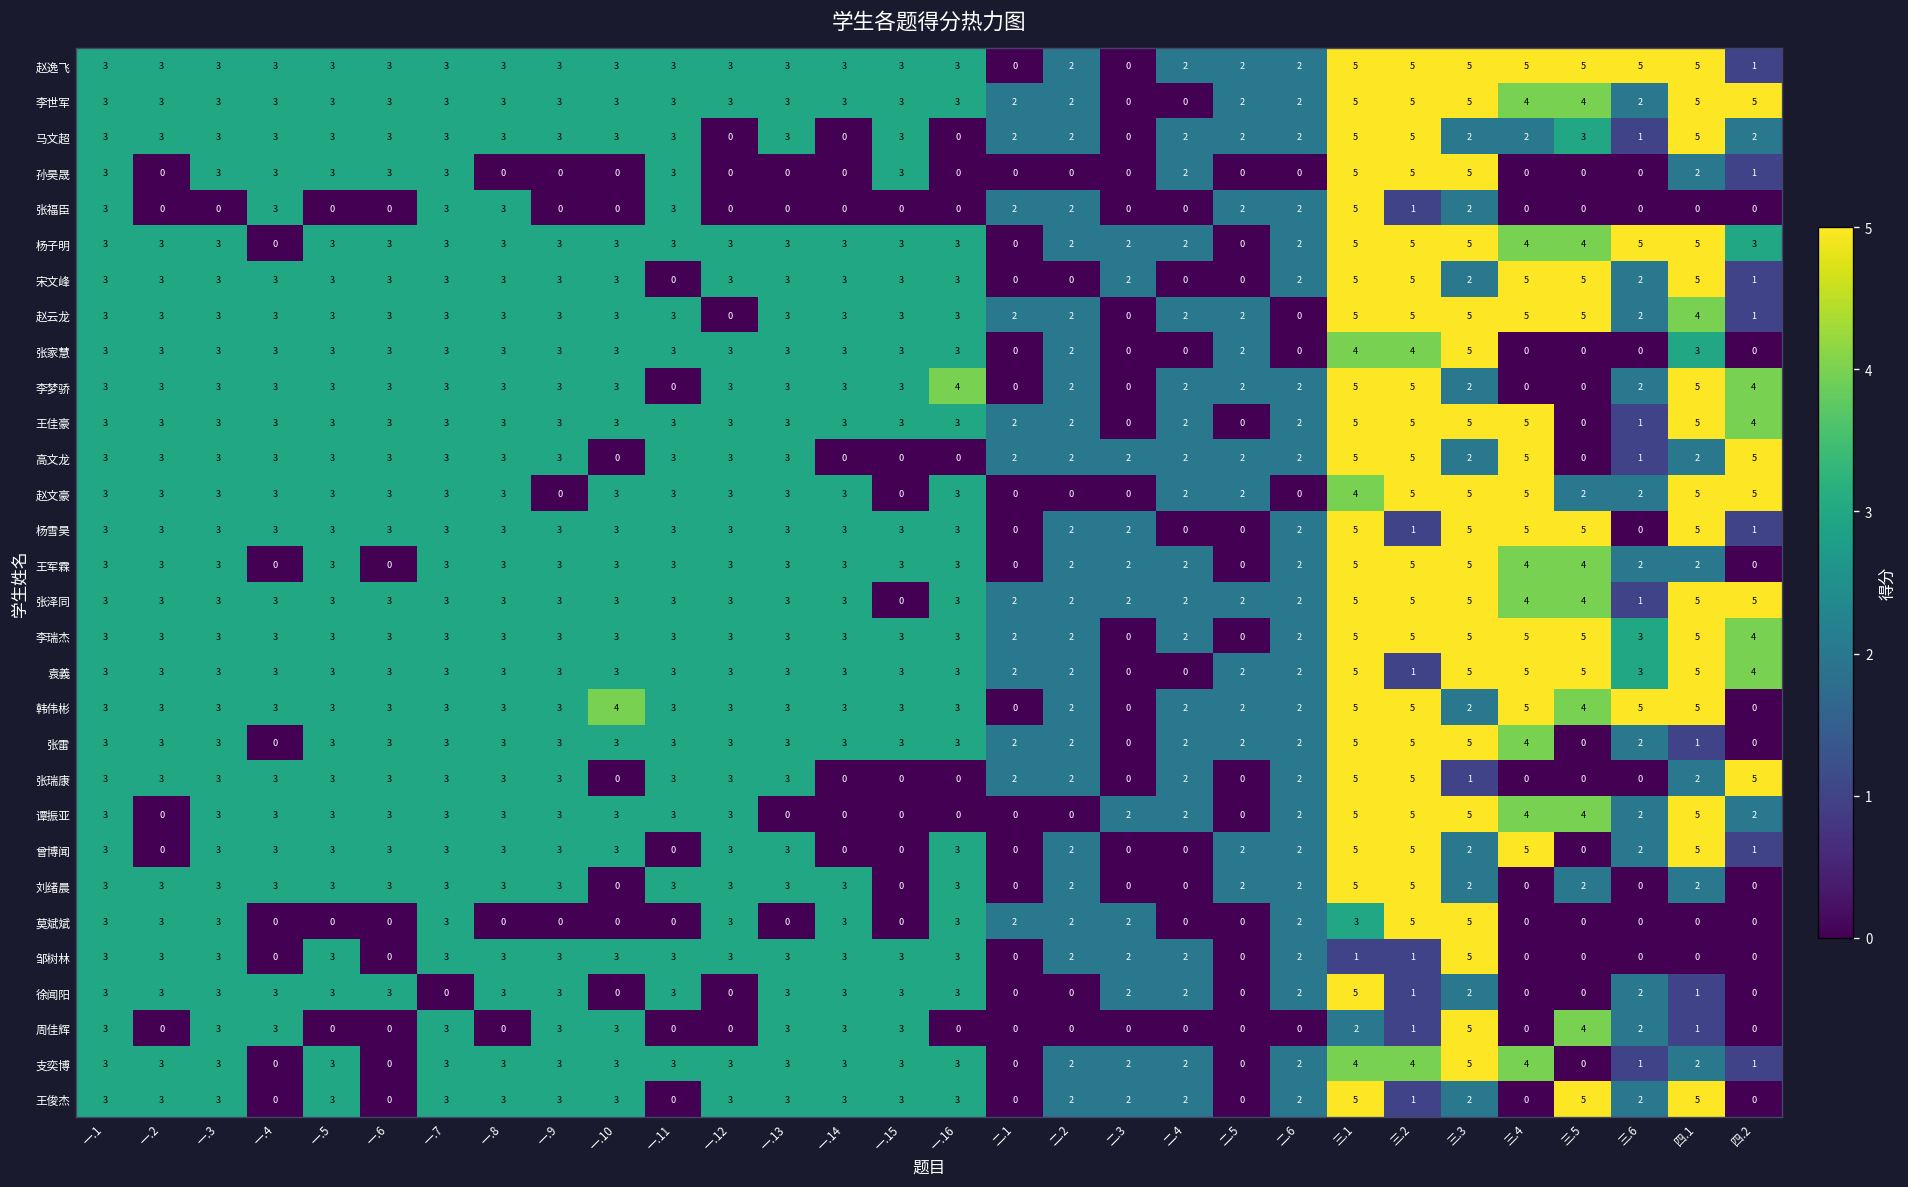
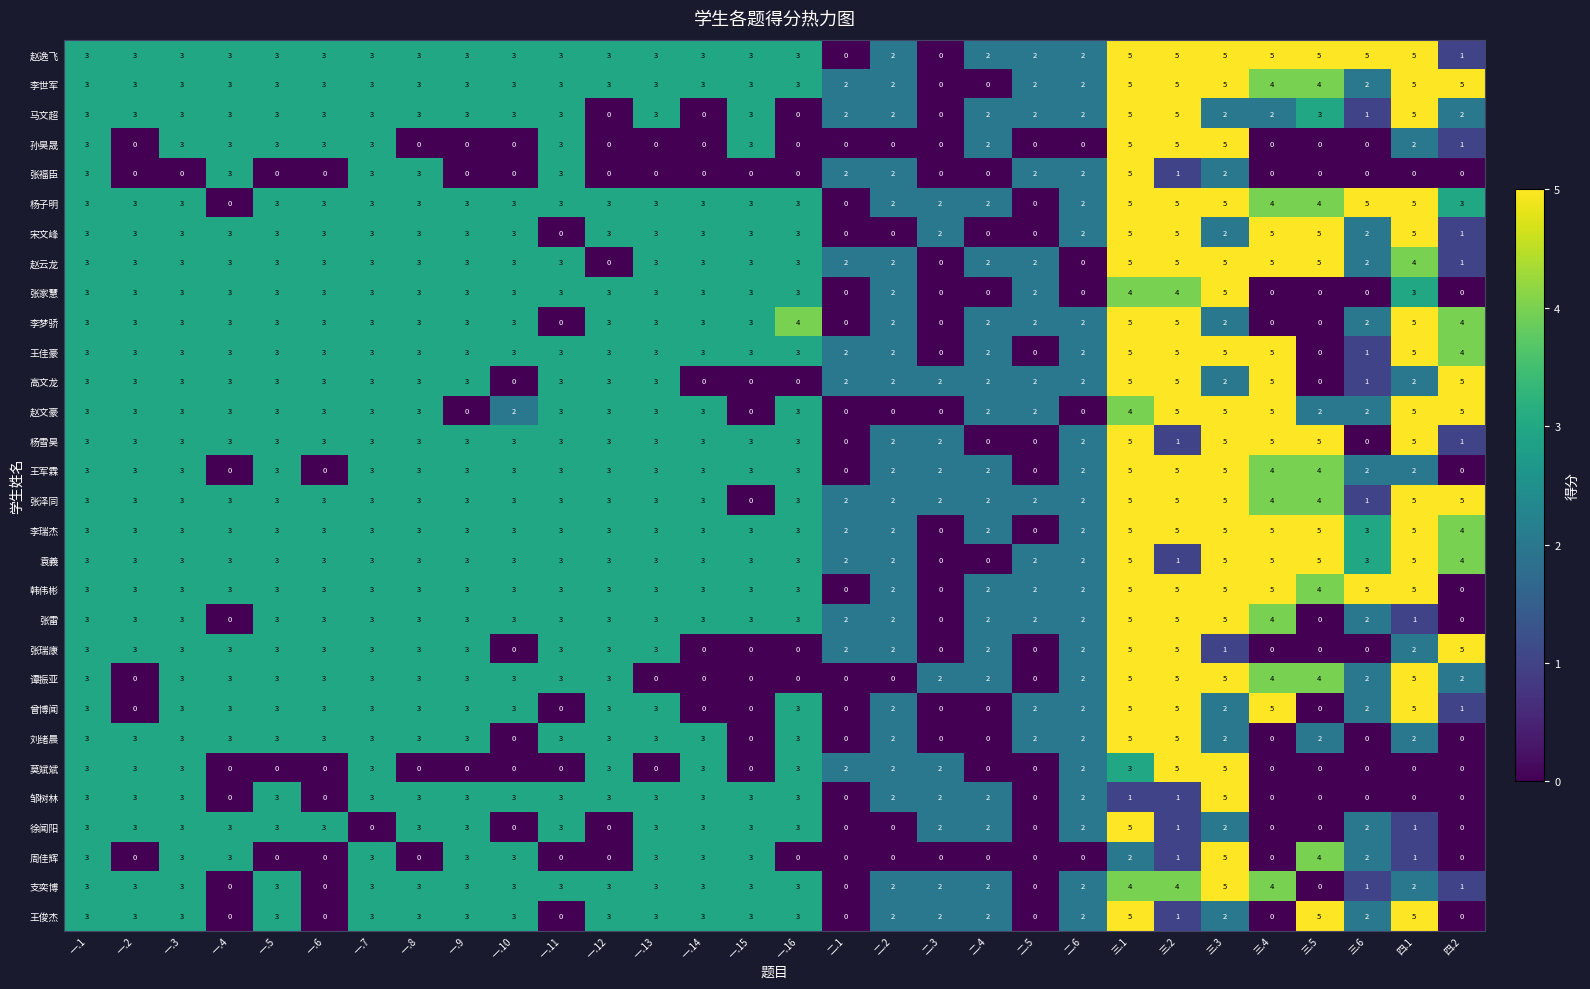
  {
    "赵文豪": {
      "一.1": 3,
      "一.2": 3,
      "一.3": 3,
      "一.4": 3,
      "一.5": 3,
      "一.6": 3,
      "一.7": 3,
      "一.8": 3,
      "一.9": 0,
-     "一.10": 3,
+     "一.10": 2,
      "一.11": 3,
      "一.12": 3,
      "一.13": 3,
      "一.14": 3,
      "一.15": 0,
      "一.16": 3,
      "二.1": 0,
      "二.2": 0,
      "二.3": 0,
      "二.4": 2,
      "二.5": 2,
      "二.6": 0,
      "三.1": 4,
      "三.2": 5,
      "三.3": 5,
      "三.4": 5,
      "三.5": 2,
      "三.6": 2,
      "四.1": 5,
      "四.2": 5
    },
    "韩伟彬": {
      "一.1": 3,
      "一.2": 3,
      "一.3": 3,
      "一.4": 3,
      "一.5": 3,
      "一.6": 3,
      "一.7": 3,
      "一.8": 3,
      "一.9": 3,
-     "一.10": 4,
+     "一.10": 3,
      "一.11": 3,
      "一.12": 3,
      "一.13": 3,
      "一.14": 3,
      "一.15": 3,
      "一.16": 3,
      "二.1": 0,
      "二.2": 2,
      "二.3": 0,
      "二.4": 2,
      "二.5": 2,
      "二.6": 2,
      "三.1": 5,
      "三.2": 5,
-     "三.3": 2,
+     "三.3": 5,
      "三.4": 5,
      "三.5": 4,
      "三.6": 5,
      "四.1": 5,
      "四.2": 0
    }
  }
